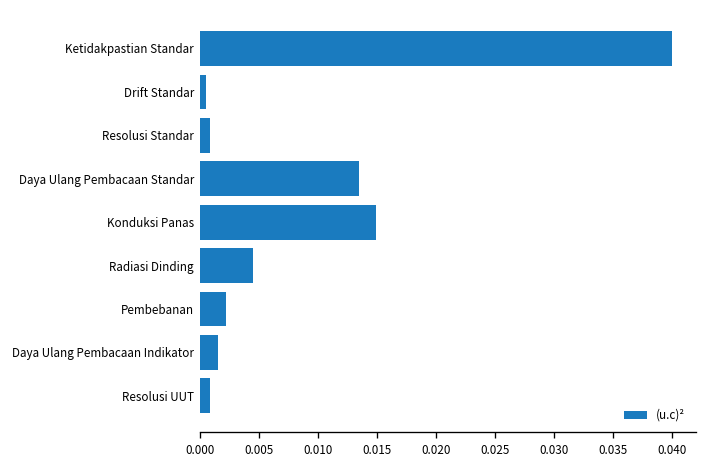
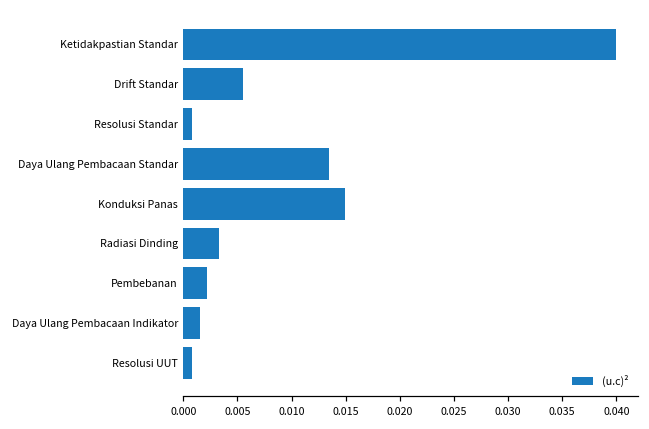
  {
    "Ketidakpastian Standar": 0.040,
-   "Drift Standar": 0.001,
+   "Drift Standar": 0.006,
    "Resolusi Standar": 0.001,
    "Daya Ulang Pembacaan Standar": 0.013,
    "Konduksi Panas": 0.015,
-   "Radiasi Dinding": 0.004,
+   "Radiasi Dinding": 0.003,
    "Pembebanan": 0.002,
    "Daya Ulang Pembacaan Indikator": 0.002,
    "Resolusi UUT": 0.001
  }
